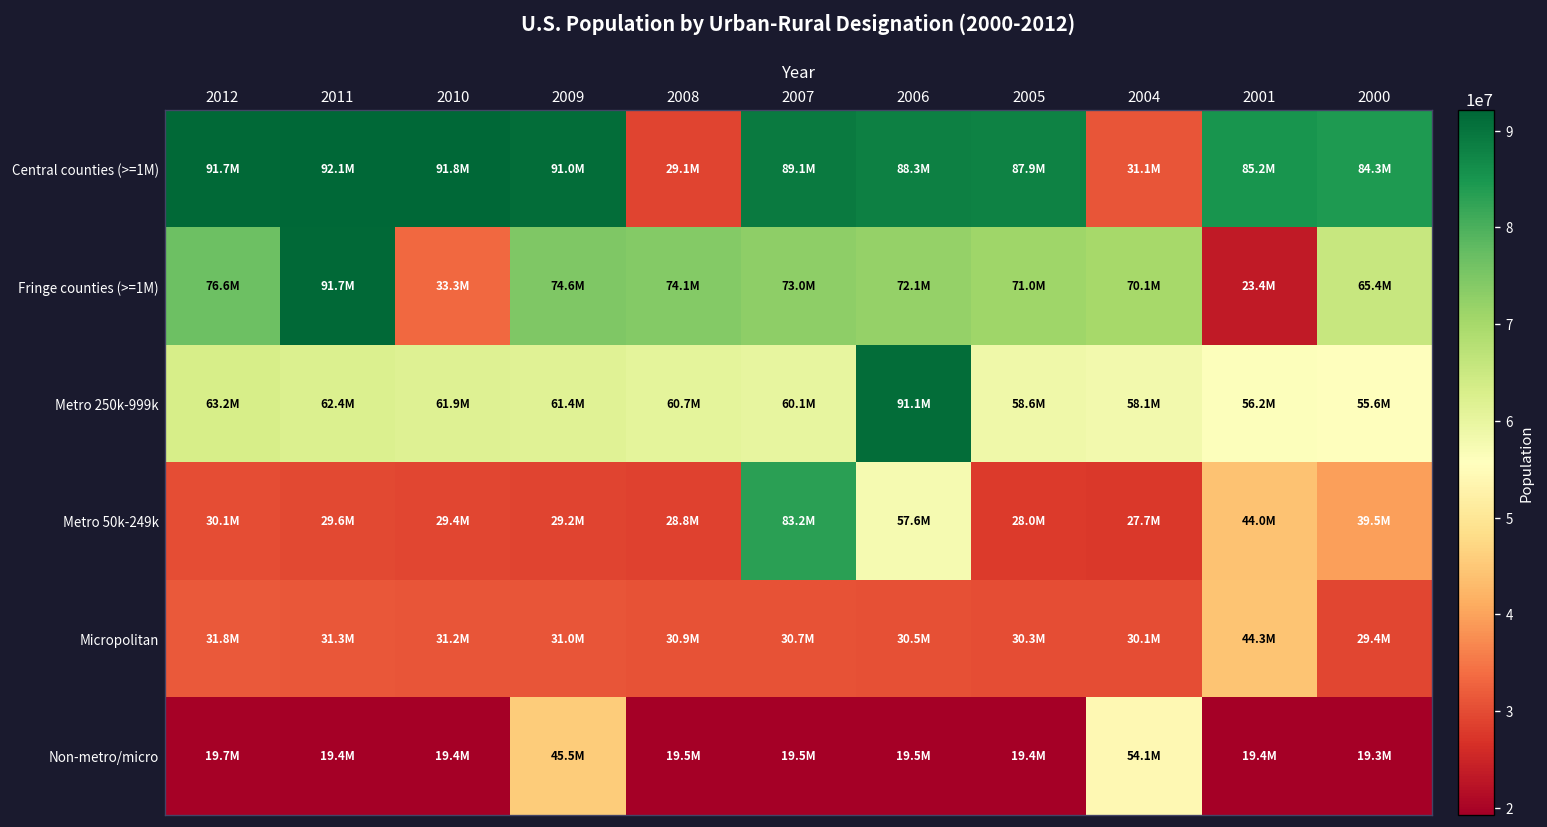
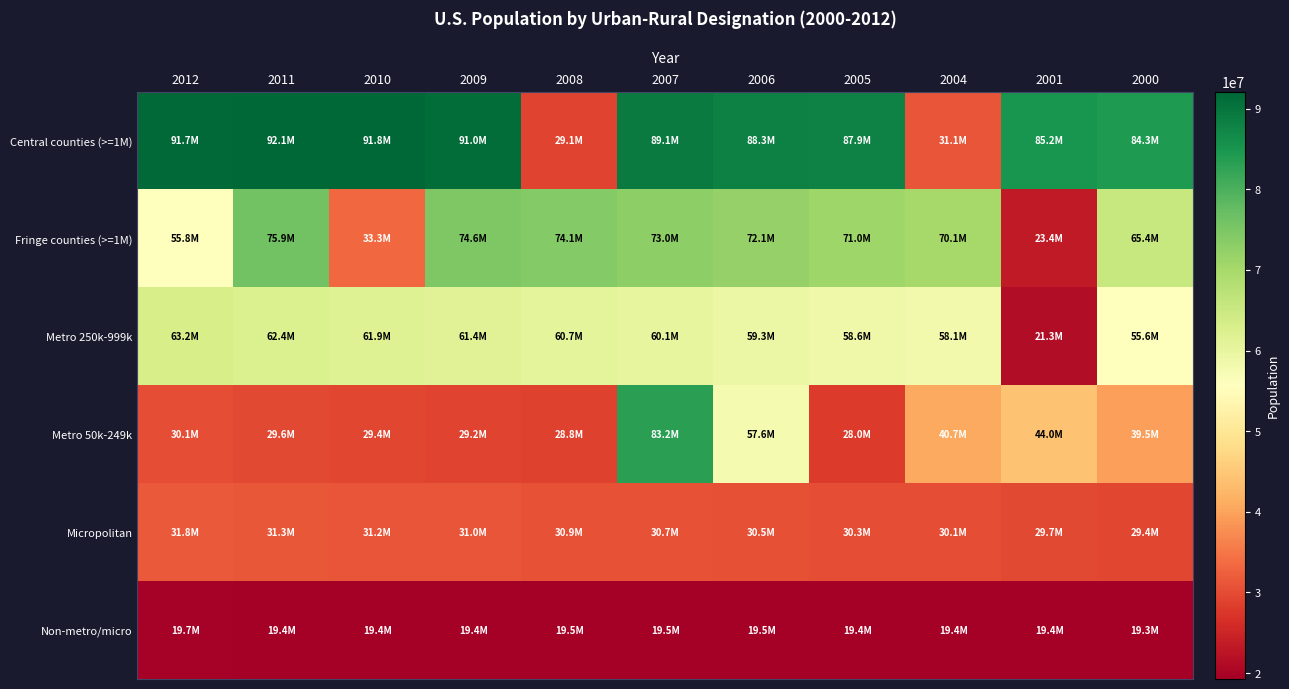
  {
    "Central counties (>=1M)": {
      "2012": "91.7M",
      "2011": "92.1M",
      "2010": "91.8M",
      "2009": "91.0M",
      "2008": "29.1M",
      "2007": "89.1M",
      "2006": "88.3M",
      "2005": "87.9M",
      "2004": "31.1M",
      "2001": "85.2M",
      "2000": "84.3M"
    },
    "Fringe counties (>=1M)": {
-     "2012": "76.6M",
-     "2011": "91.7M",
+     "2012": "55.8M",
+     "2011": "75.9M",
      "2010": "33.3M",
      "2009": "74.6M",
      "2008": "74.1M",
      "2007": "73.0M",
      "2006": "72.1M",
      "2005": "71.0M",
      "2004": "70.1M",
      "2001": "23.4M",
      "2000": "65.4M"
    },
    "Metro 250k-999k": {
      "2012": "63.2M",
      "2011": "62.4M",
      "2010": "61.9M",
      "2009": "61.4M",
      "2008": "60.7M",
      "2007": "60.1M",
-     "2006": "91.1M",
+     "2006": "59.3M",
      "2005": "58.6M",
      "2004": "58.1M",
-     "2001": "56.2M",
+     "2001": "21.3M",
      "2000": "55.6M"
    },
    "Metro 50k-249k": {
      "2012": "30.1M",
      "2011": "29.6M",
      "2010": "29.4M",
      "2009": "29.2M",
      "2008": "28.8M",
      "2007": "83.2M",
      "2006": "57.6M",
      "2005": "28.0M",
-     "2004": "27.7M",
+     "2004": "40.7M",
      "2001": "44.0M",
      "2000": "39.5M"
    },
    "Micropolitan": {
      "2012": "31.8M",
      "2011": "31.3M",
      "2010": "31.2M",
      "2009": "31.0M",
      "2008": "30.9M",
      "2007": "30.7M",
      "2006": "30.5M",
      "2005": "30.3M",
      "2004": "30.1M",
-     "2001": "44.3M",
+     "2001": "29.7M",
      "2000": "29.4M"
    },
    "Non-metro/micro": {
      "2012": "19.7M",
      "2011": "19.4M",
      "2010": "19.4M",
-     "2009": "45.5M",
+     "2009": "19.4M",
      "2008": "19.5M",
      "2007": "19.5M",
      "2006": "19.5M",
      "2005": "19.4M",
-     "2004": "54.1M",
+     "2004": "19.4M",
      "2001": "19.4M",
      "2000": "19.3M"
    }
  }
